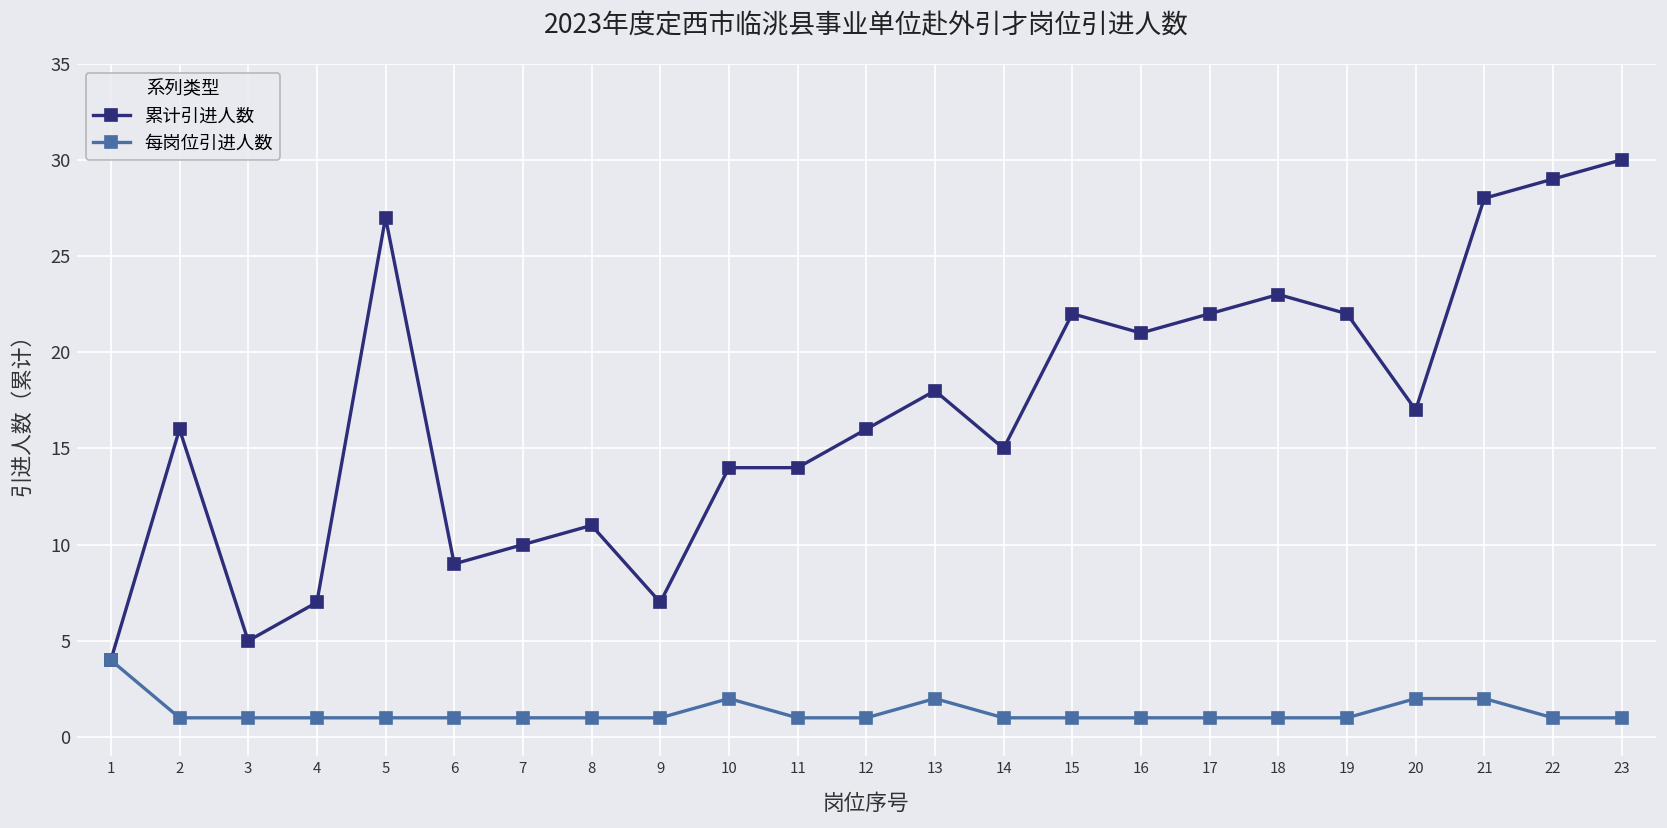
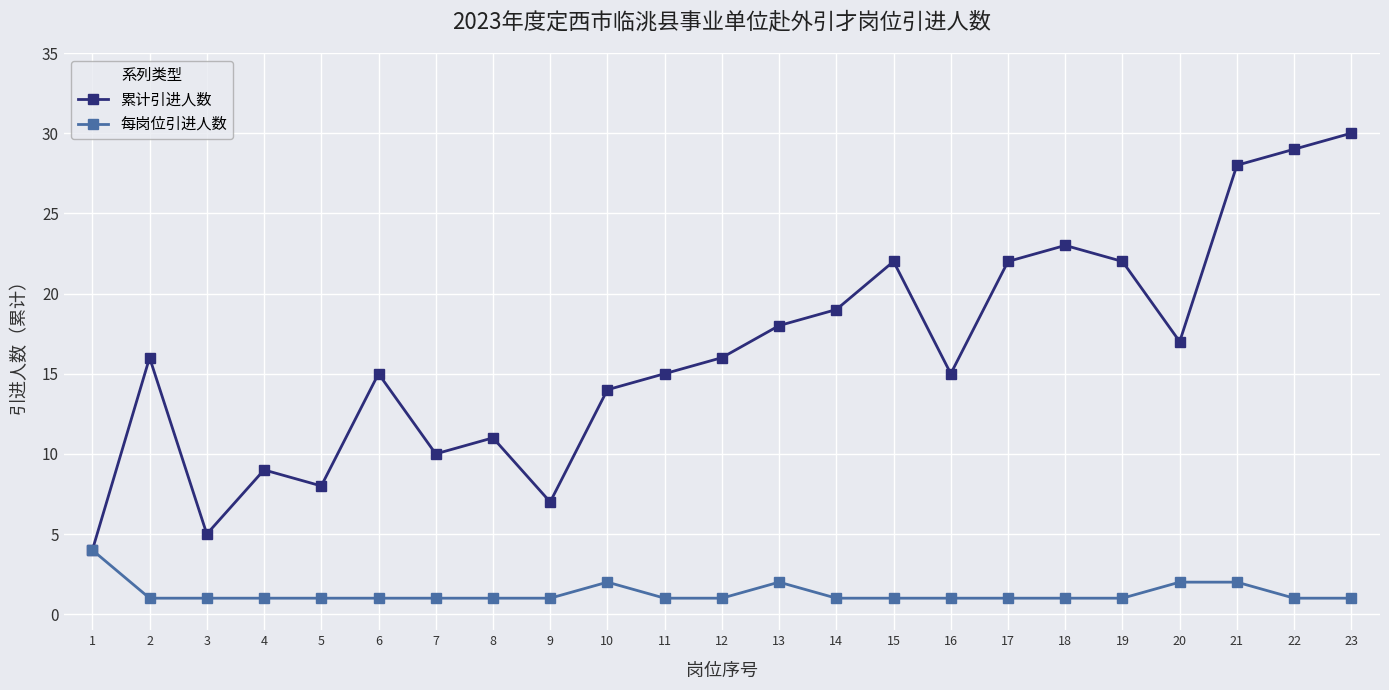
  {
    "累计引进人数": {
      "2": 16,
      "3": 5,
-     "4": 7,
-     "5": 27,
-     "6": 9,
+     "4": 9,
+     "5": 8,
+     "6": 15,
      "7": 10,
      "8": 11,
      "9": 7,
      "10": 14,
-     "11": 14,
+     "11": 15,
      "12": 16,
      "13": 18,
-     "14": 15,
+     "14": 19,
      "15": 22,
-     "16": 21,
+     "16": 15,
      "17": 22,
      "18": 23,
      "19": 22,
      "20": 17,
      "21": 28,
      "22": 29,
      "23": 30
    },
    "每岗位引进人数": {
      "2": 1,
      "3": 1,
      "4": 1,
      "5": 1,
      "6": 1,
      "7": 1,
      "8": 1,
      "9": 1,
      "10": 2,
      "11": 1,
      "12": 1,
      "13": 2,
      "14": 1,
      "15": 1,
      "16": 1,
      "17": 1,
      "18": 1,
      "19": 1,
      "20": 2,
      "21": 2,
      "22": 1,
      "23": 1
    }
  }
